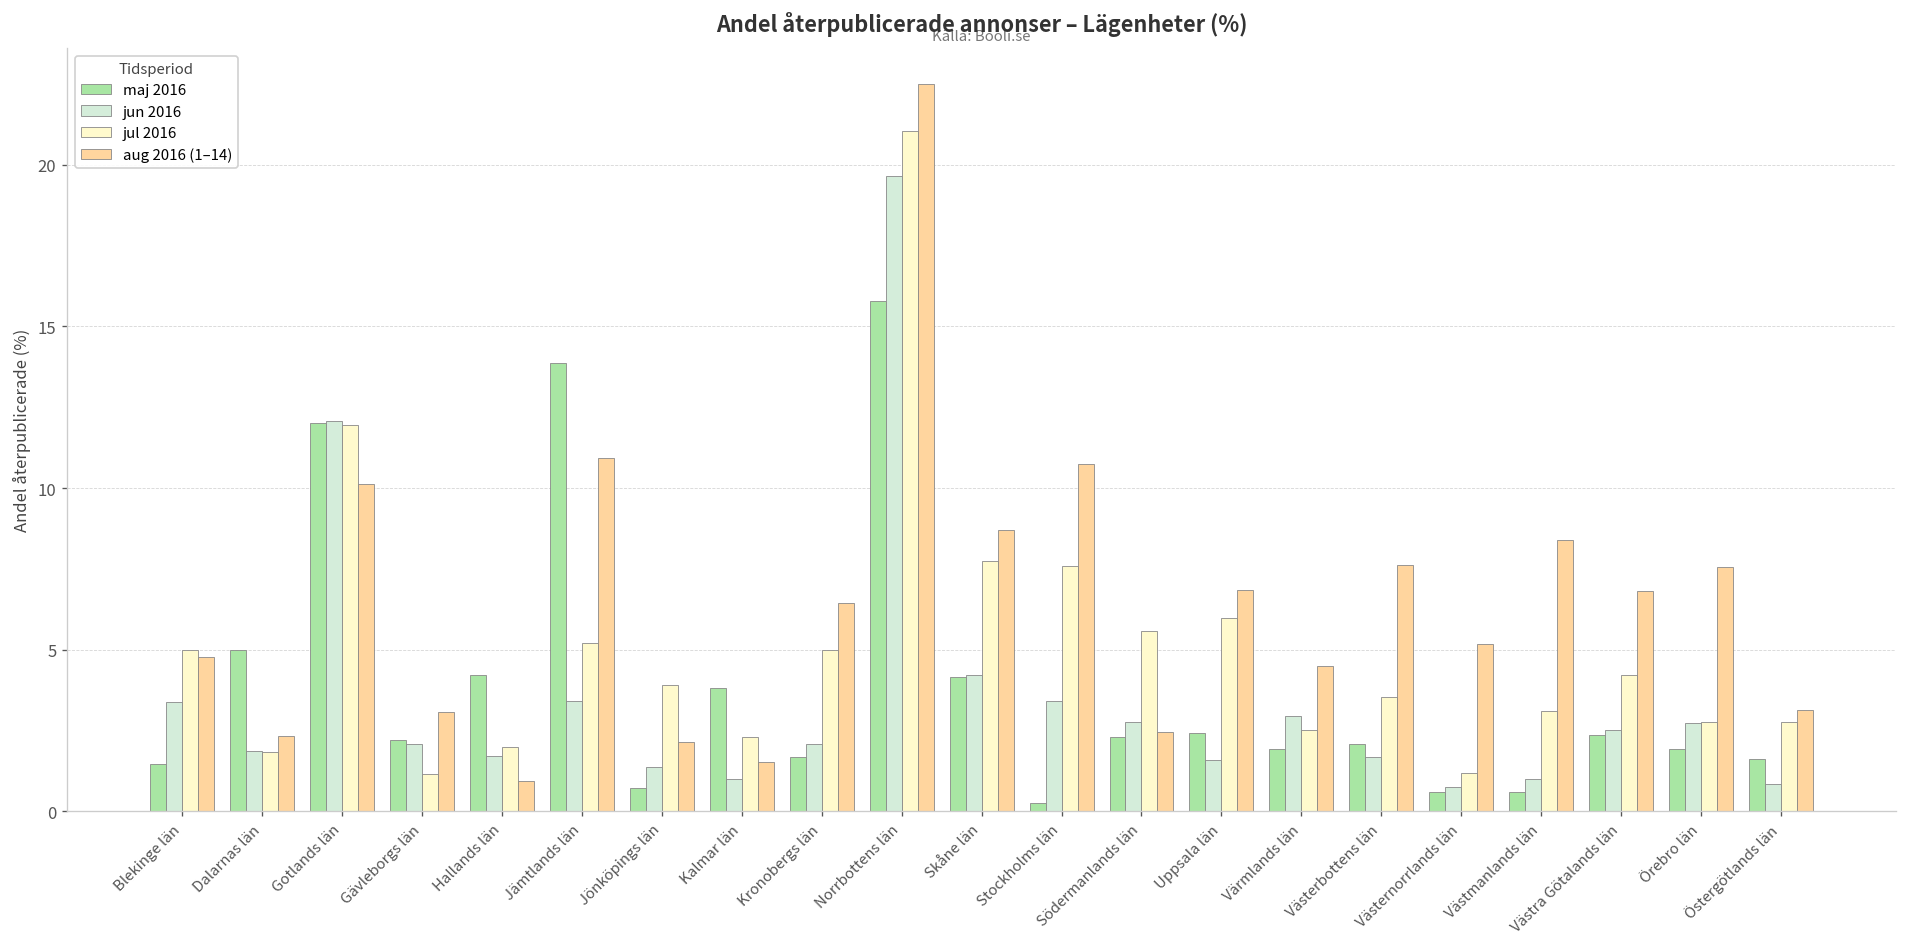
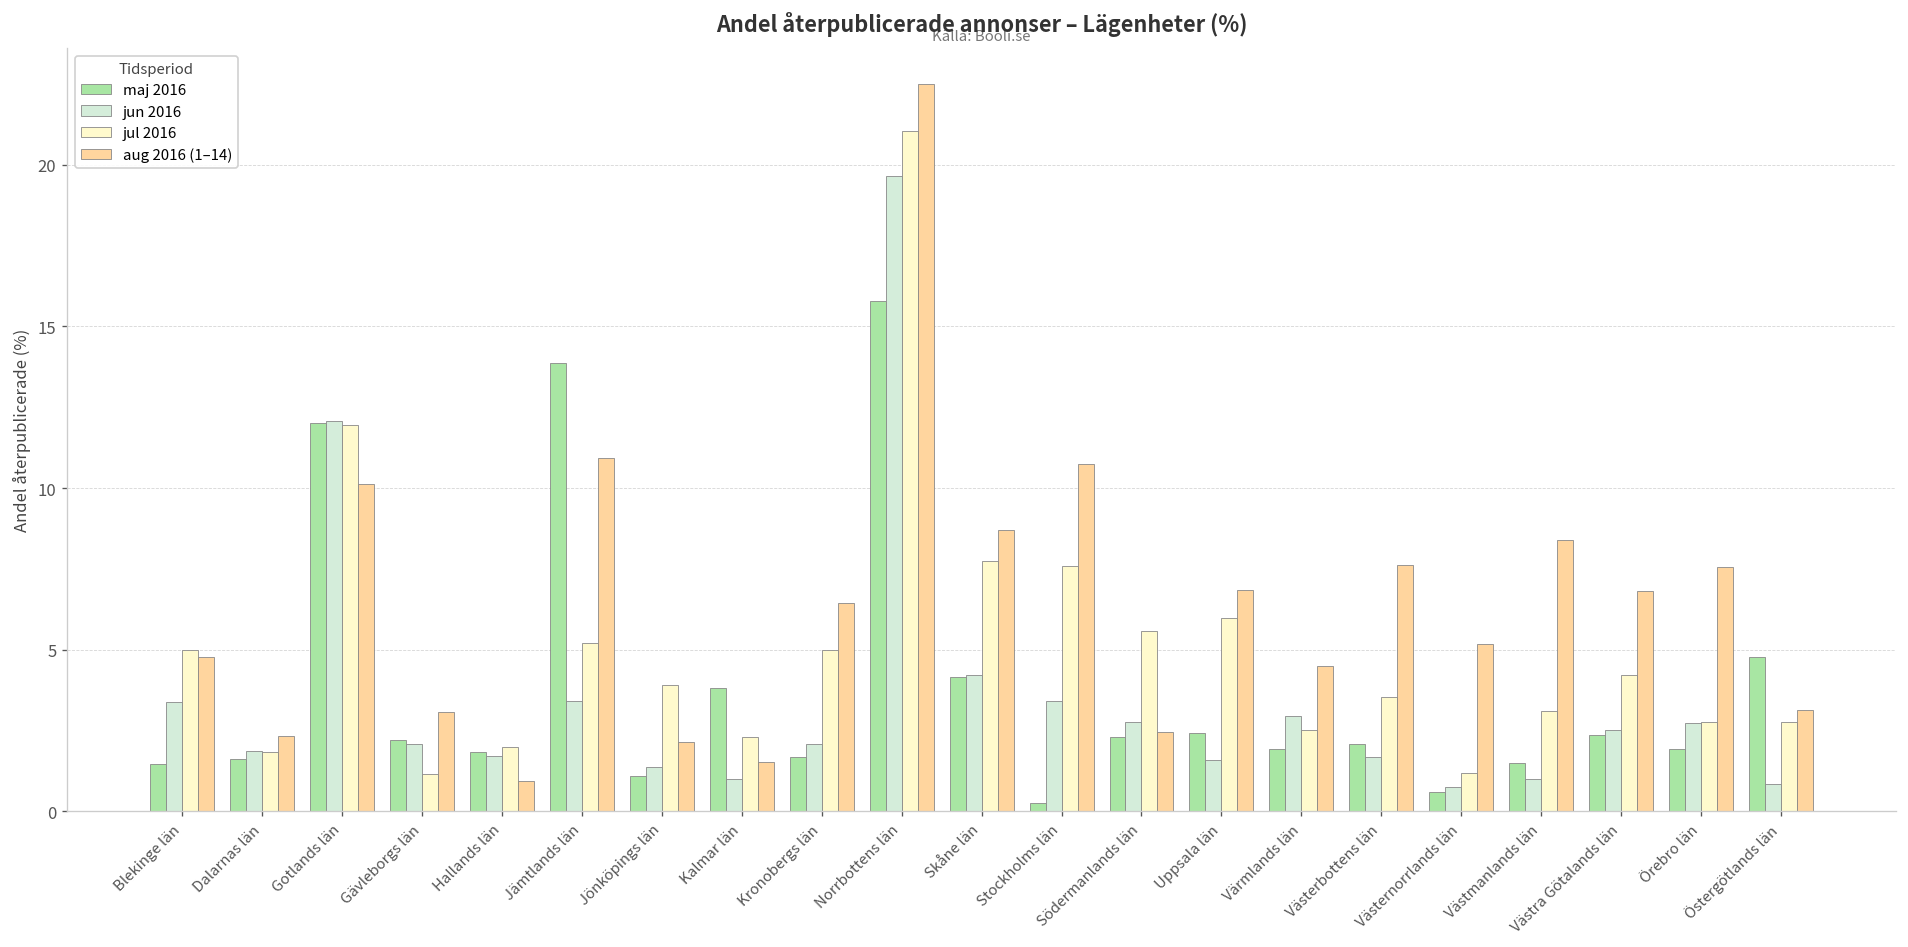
  {
    "maj 2016": {
      "Blekinge län": 1.5,
-     "Dalarnas län": 5.0,
+     "Dalarnas län": 1.6,
      "Gotlands län": 12.0,
      "Gävleborgs län": 2.2,
-     "Hallands län": 4.2,
+     "Hallands län": 1.8,
      "Jämtlands län": 13.9,
-     "Jönköpings län": 0.7,
+     "Jönköpings län": 1.1,
      "Kalmar län": 3.8,
      "Kronobergs län": 1.7,
      "Norrbottens län": 15.8,
      "Skåne län": 4.2,
      "Stockholms län": 0.2,
      "Södermanlands län": 2.3,
      "Uppsala län": 2.4,
      "Värmlands län": 1.9,
      "Västerbottens län": 2.1,
      "Västernorrlands län": 0.6,
-     "Västmanlands län": 0.6,
+     "Västmanlands län": 1.5,
      "Västra Götalands län": 2.4,
      "Örebro län": 1.9,
-     "Östergötlands län": 1.6
+     "Östergötlands län": 4.8
    }
  }
